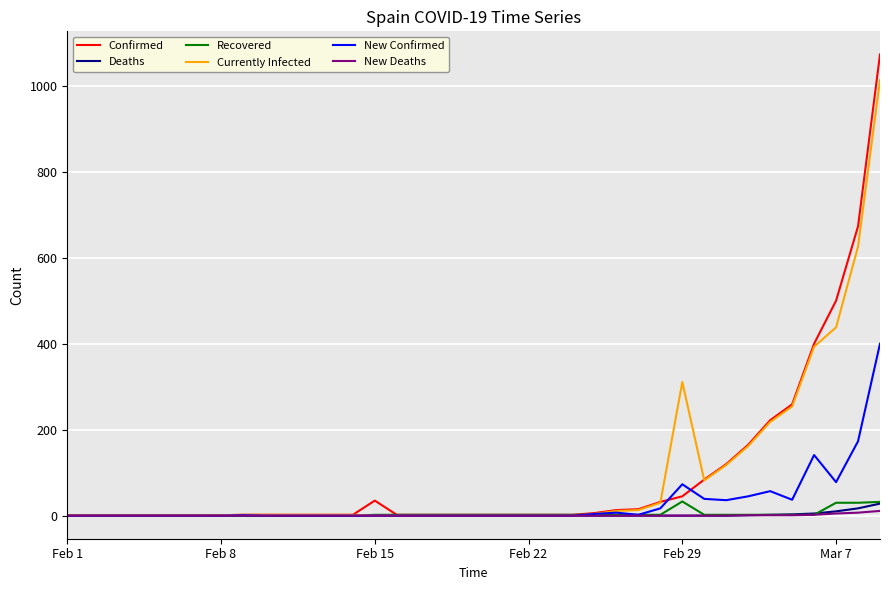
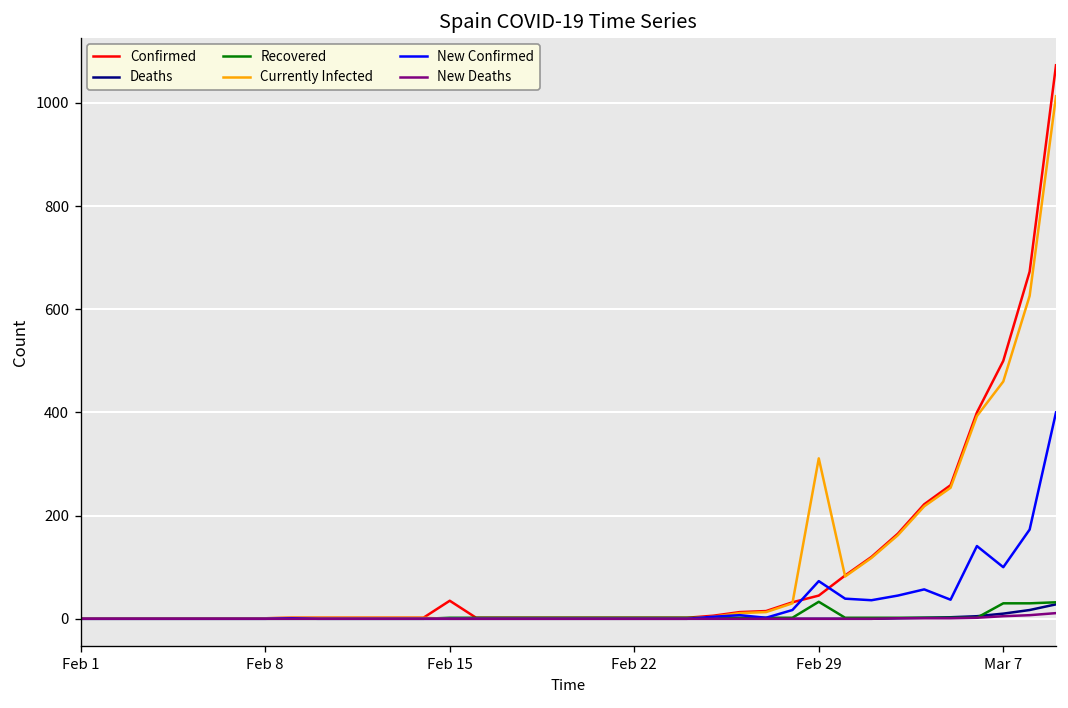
  {
    "Confirmed": {
      "Feb 15": 40,
      "Feb 29": 50,
      "Mar 7": 500
    },
    "Recovered": {
      "Feb 29": 30,
      "Mar 7": 30
    },
    "Currently Infected": {
      "Feb 29": 310,
-     "Mar 7": 440
+     "Mar 7": 460
    },
    "New Confirmed": {
      "Feb 29": 70,
-     "Mar 7": 80
+     "Mar 7": 100
    }
  }
